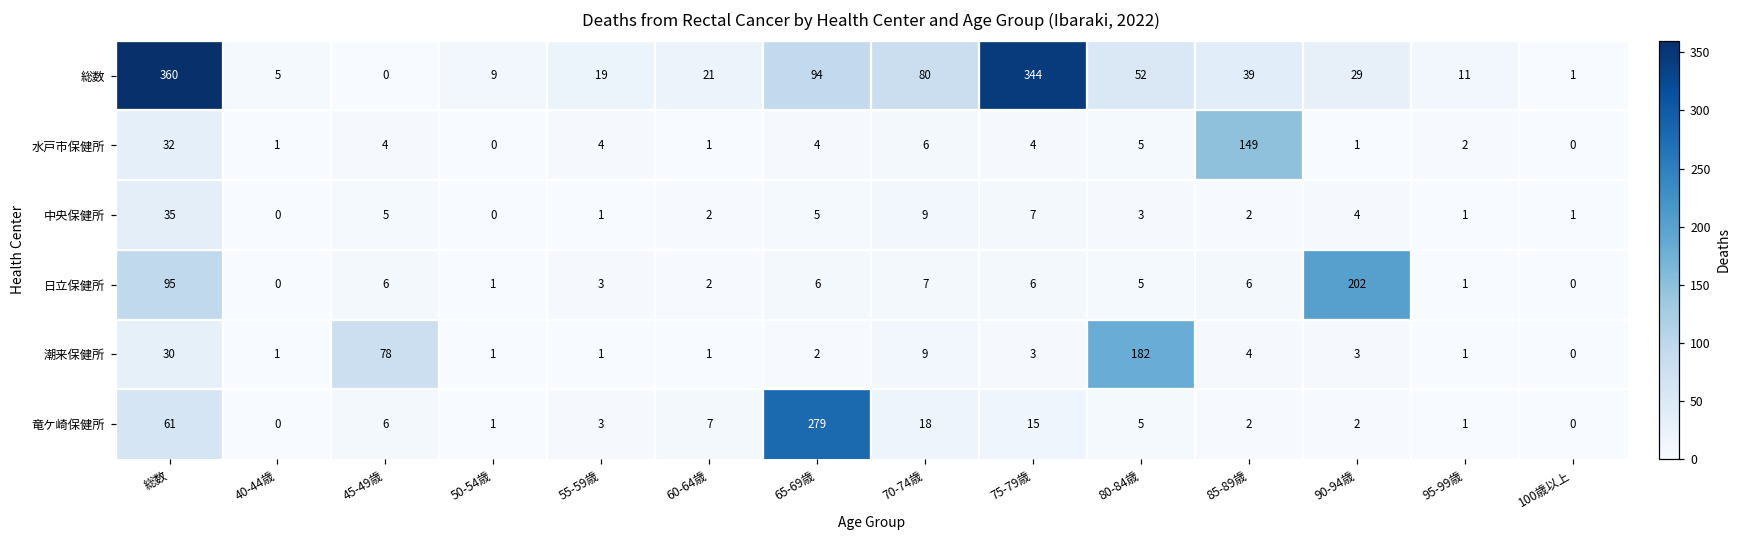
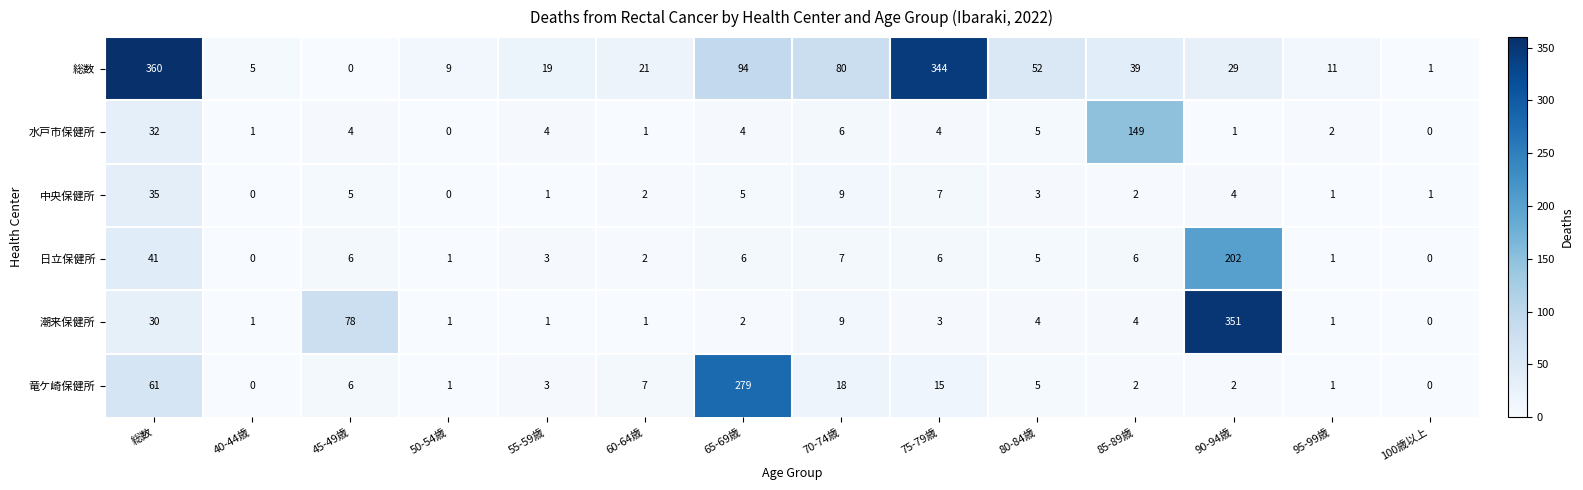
  {
    "総数": {
      "総数": 360,
      "40-44歳": 5,
      "45-49歳": 0,
      "50-54歳": 9,
      "55-59歳": 19,
      "60-64歳": 21,
      "65-69歳": 94,
      "70-74歳": 80,
      "75-79歳": 344,
      "80-84歳": 52,
      "85-89歳": 39,
      "90-94歳": 29,
      "95-99歳": 11,
      "100歳以上": 1
    },
    "水戸市保健所": {
      "総数": 32,
      "40-44歳": 1,
      "45-49歳": 4,
      "50-54歳": 0,
      "55-59歳": 4,
      "60-64歳": 1,
      "65-69歳": 4,
      "70-74歳": 6,
      "75-79歳": 4,
      "80-84歳": 5,
      "85-89歳": 149,
      "90-94歳": 1,
      "95-99歳": 2,
      "100歳以上": 0
    },
    "中央保健所": {
      "総数": 35,
      "40-44歳": 0,
      "45-49歳": 5,
      "50-54歳": 0,
      "55-59歳": 1,
      "60-64歳": 2,
      "65-69歳": 5,
      "70-74歳": 9,
      "75-79歳": 7,
      "80-84歳": 3,
      "85-89歳": 2,
      "90-94歳": 4,
      "95-99歳": 1,
      "100歳以上": 1
    },
    "日立保健所": {
-     "総数": 95,
+     "総数": 41,
      "40-44歳": 0,
      "45-49歳": 6,
      "50-54歳": 1,
      "55-59歳": 3,
      "60-64歳": 2,
      "65-69歳": 6,
      "70-74歳": 7,
      "75-79歳": 6,
      "80-84歳": 5,
      "85-89歳": 6,
      "90-94歳": 202,
      "95-99歳": 1,
      "100歳以上": 0
    },
    "潮来保健所": {
      "総数": 30,
      "40-44歳": 1,
      "45-49歳": 78,
      "50-54歳": 1,
      "55-59歳": 1,
      "60-64歳": 1,
      "65-69歳": 2,
      "70-74歳": 9,
      "75-79歳": 3,
-     "80-84歳": 182,
+     "80-84歳": 4,
      "85-89歳": 4,
-     "90-94歳": 3,
+     "90-94歳": 351,
      "95-99歳": 1,
      "100歳以上": 0
    },
    "竜ケ崎保健所": {
      "総数": 61,
      "40-44歳": 0,
      "45-49歳": 6,
      "50-54歳": 1,
      "55-59歳": 3,
      "60-64歳": 7,
      "65-69歳": 279,
      "70-74歳": 18,
      "75-79歳": 15,
      "80-84歳": 5,
      "85-89歳": 2,
      "90-94歳": 2,
      "95-99歳": 1,
      "100歳以上": 0
    }
  }
